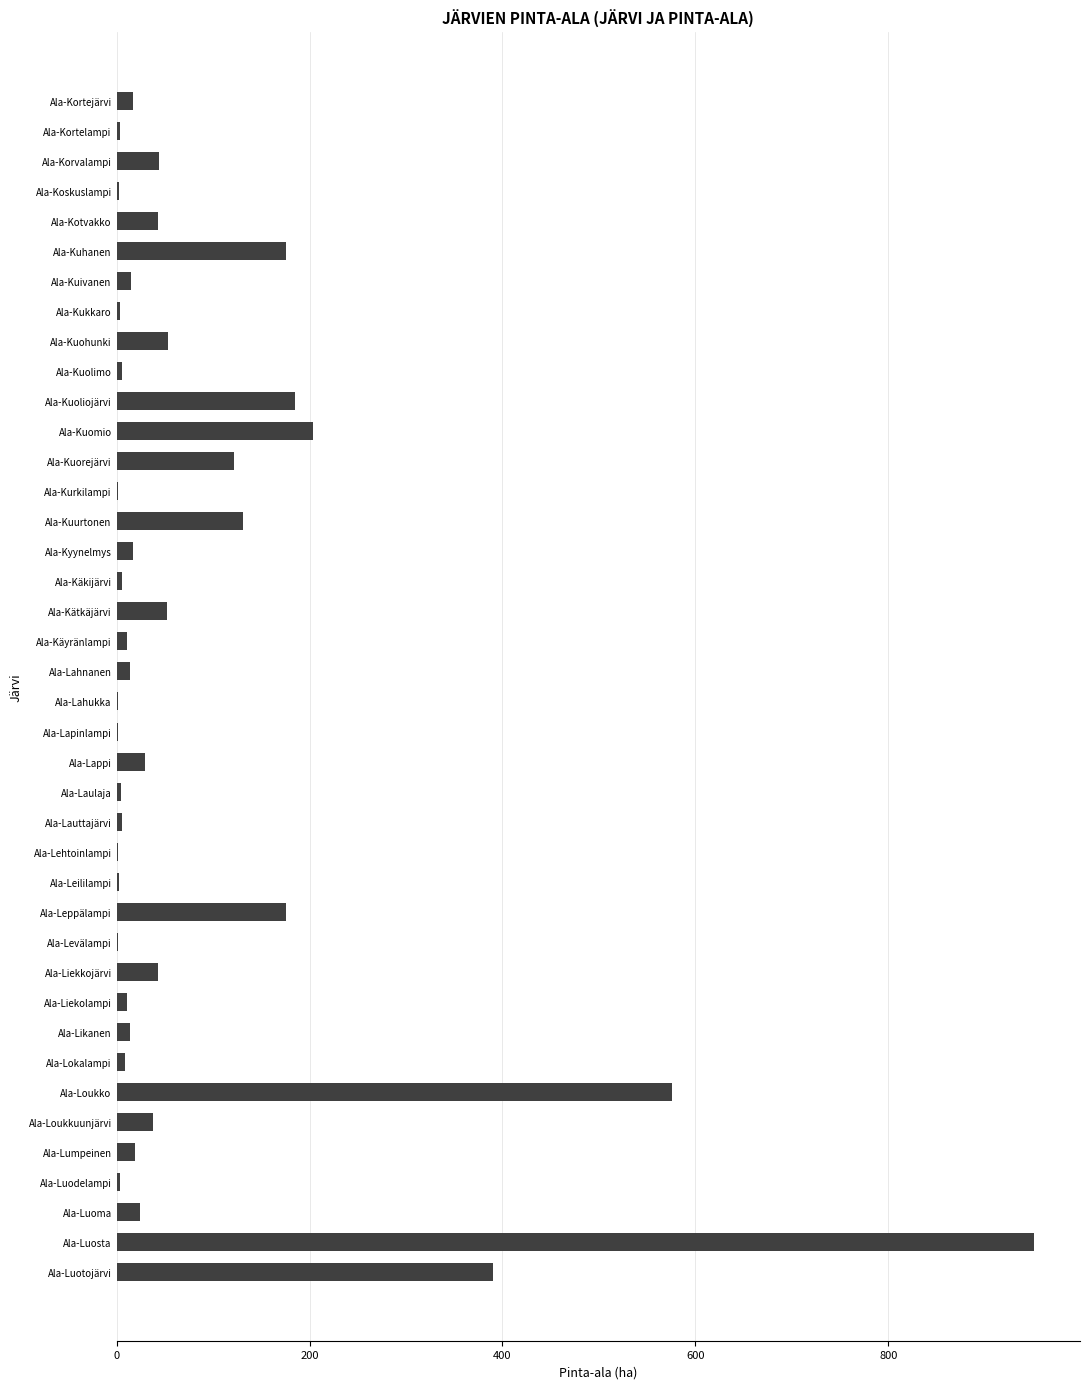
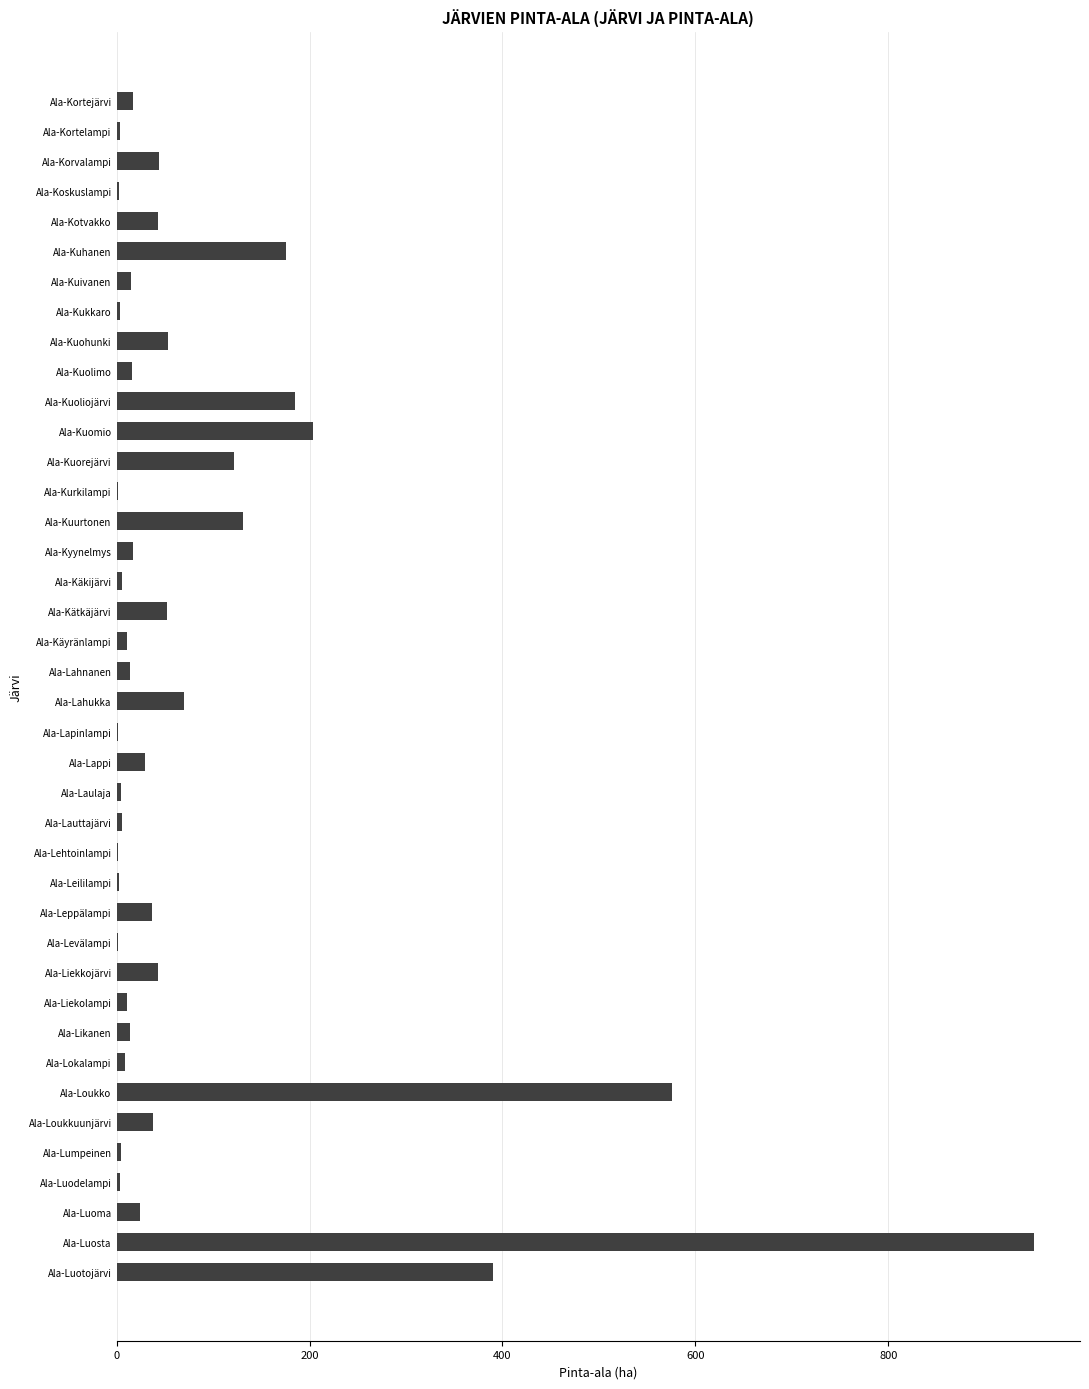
  {
    "Ala-Kortejärvi": 20,
    "Ala-Kortelampi": 0,
    "Ala-Korvalampi": 40,
    "Ala-Koskuslampi": 0,
    "Ala-Kotvakko": 40,
    "Ala-Kuhanen": 180,
    "Ala-Kuivanen": 20,
    "Ala-Kukkaro": 0,
    "Ala-Kuohunki": 50,
-   "Ala-Kuolimo": 10,
+   "Ala-Kuolimo": 20,
    "Ala-Kuoliojärvi": 190,
    "Ala-Kuomio": 200,
    "Ala-Kuorejärvi": 120,
    "Ala-Kuurtonen": 130,
    "Ala-Kyynelmys": 20,
    "Ala-Käkijärvi": 10,
    "Ala-Kätkäjärvi": 50,
    "Ala-Käyränlampi": 10,
    "Ala-Lahnanen": 10,
-   "Ala-Lahukka": 0,
+   "Ala-Lahukka": 70,
    "Ala-Lappi": 30,
    "Ala-Laulaja": 10,
    "Ala-Lauttajärvi": 10,
    "Ala-Leililampi": 0,
-   "Ala-Leppälampi": 180,
+   "Ala-Leppälampi": 40,
    "Ala-Liekkojärvi": 40,
    "Ala-Liekolampi": 10,
    "Ala-Likanen": 10,
    "Ala-Lokalampi": 10,
    "Ala-Loukko": 580,
    "Ala-Loukkuunjärvi": 40,
-   "Ala-Lumpeinen": 20,
+   "Ala-Lumpeinen": 10,
    "Ala-Luodelampi": 0,
    "Ala-Luoma": 20,
    "Ala-Luosta": 950,
    "Ala-Luotojärvi": 390
  }
